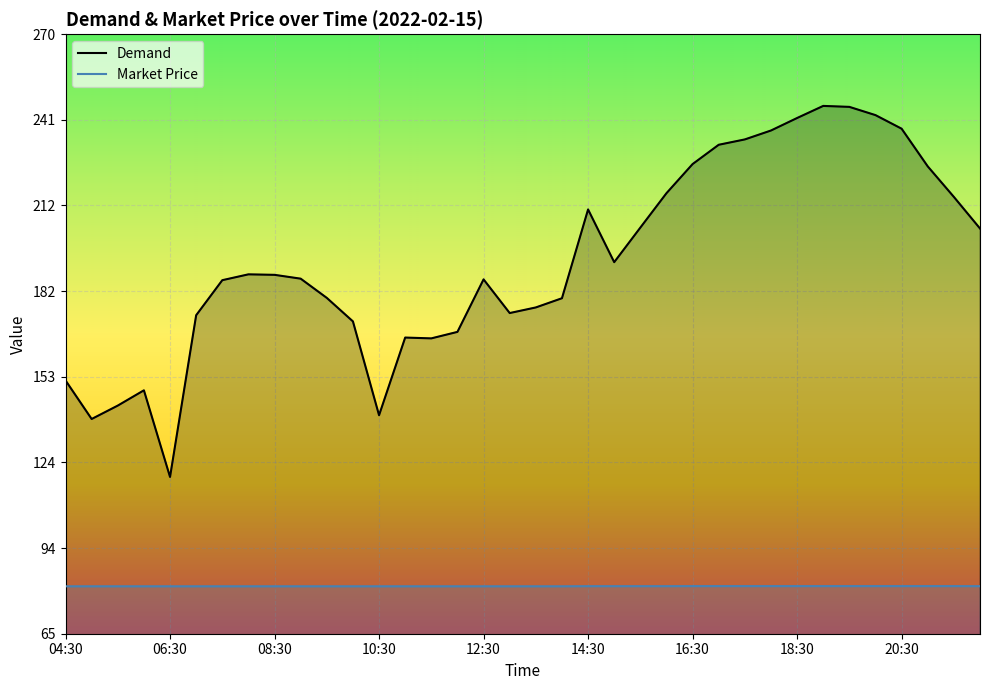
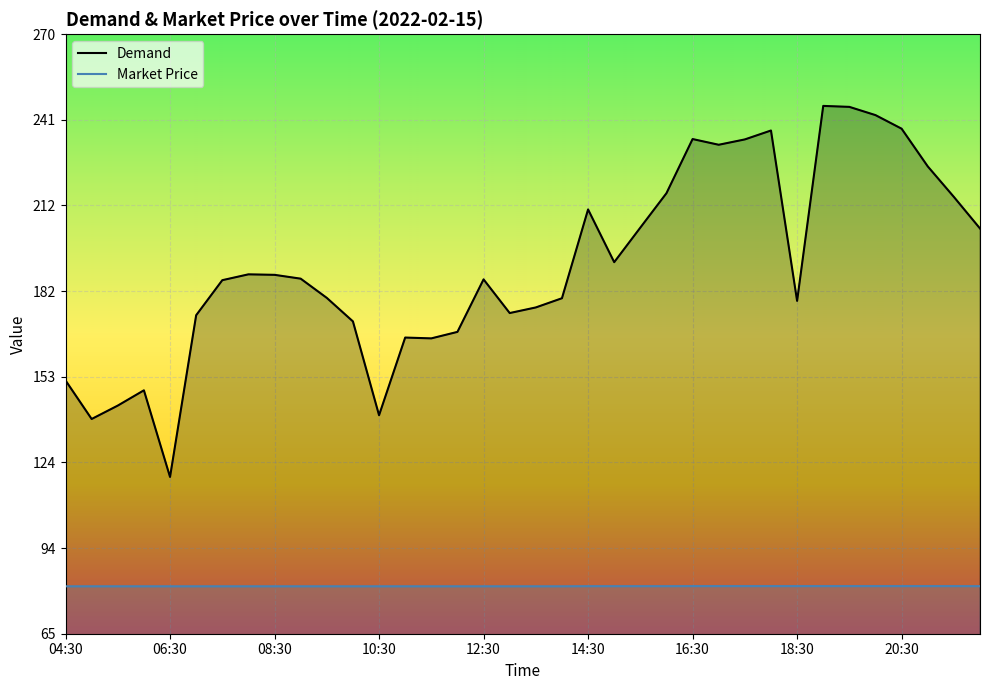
  {
    "Demand": {
      "04:30": 152,
      "06:30": 119,
      "08:30": 188,
      "10:30": 140,
      "12:30": 186,
      "14:30": 210,
-     "16:30": 226,
-     "18:30": 242,
+     "16:30": 234,
+     "18:30": 179,
      "20:30": 238
    },
    "Market Price": {
      "04:30": 81,
      "06:30": 81,
      "08:30": 81,
      "10:30": 81,
      "12:30": 81,
      "14:30": 81,
      "16:30": 81,
      "18:30": 81,
      "20:30": 81
    }
  }
